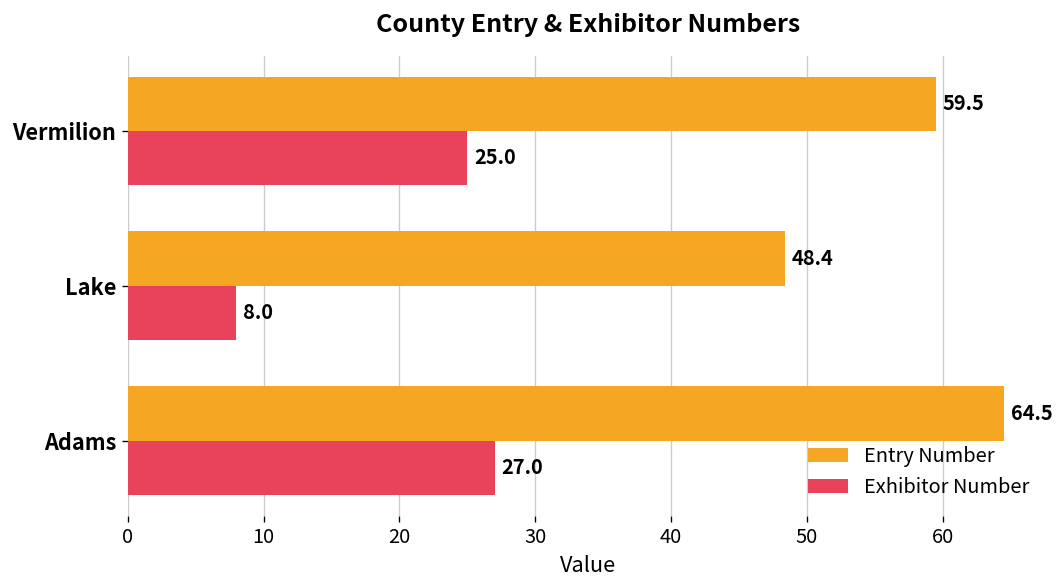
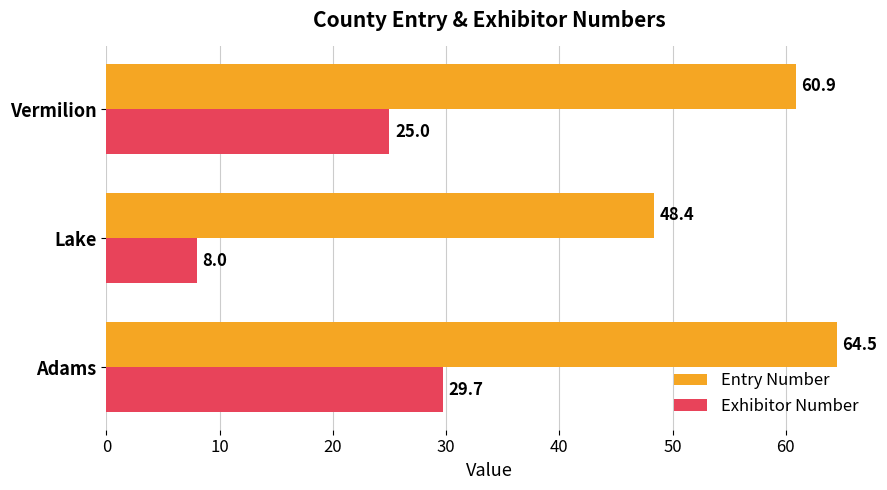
  {
    "Entry Number": {
-     "Vermilion": 59.5,
+     "Vermilion": 60.9,
      "Lake": 48.4,
      "Adams": 64.5
    },
    "Exhibitor Number": {
      "Vermilion": 25.0,
      "Lake": 8.0,
-     "Adams": 27.0
+     "Adams": 29.7
    }
  }
